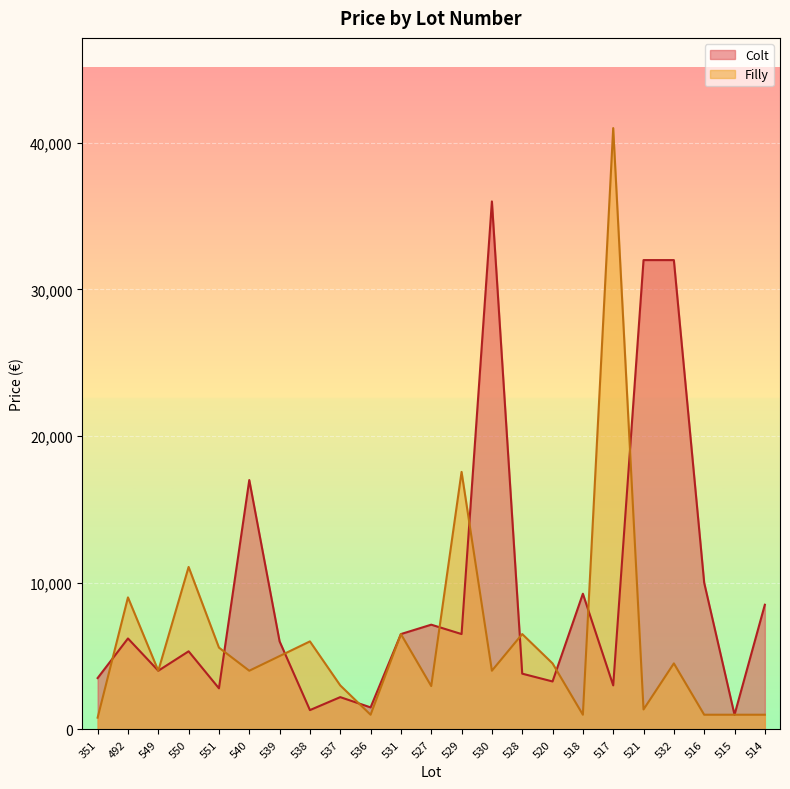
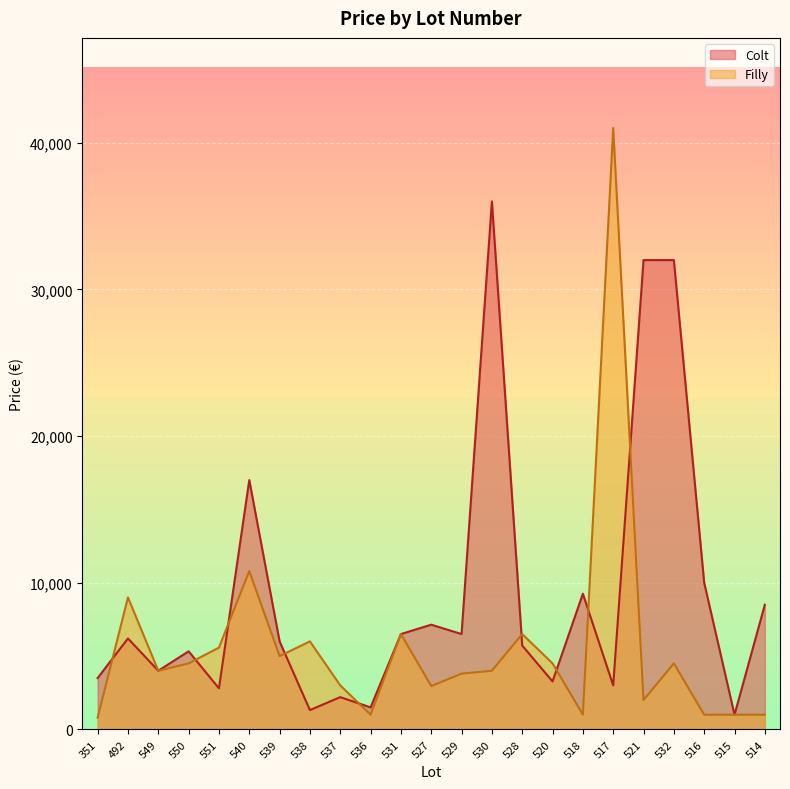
  {
    "Colt": {
      "351": "3,500",
      "492": "6,200",
      "550": "5,300",
      "551": "2,800",
      "540": "17,000",
      "539": "6,000",
      "538": "1,300",
      "537": "2,200",
      "536": "1,500",
      "527": "7,100",
      "529": "6,500",
      "530": "36,000",
-     "528": "3,800",
+     "528": "5,700",
      "520": "3,300",
      "518": "9,300",
      "517": "3,000",
      "521": "32,000",
      "532": "32,000",
      "516": "10,000",
      "514": "8,500"
    },
    "Filly": {
      "351": "800",
      "492": "9,000",
-     "550": "11,100",
+     "550": "4,500",
      "551": "5,600",
-     "540": "4,000",
+     "540": "10,800",
      "539": "5,000",
      "538": "6,000",
      "537": "3,000",
      "536": "1,000",
      "527": "3,000",
-     "529": "17,600",
+     "529": "3,800",
      "530": "4,000",
      "528": "6,500",
      "520": "4,500",
      "518": "1,000",
      "517": "41,000",
-     "521": "1,400",
+     "521": "2,000",
      "532": "4,500",
      "516": "1,000",
      "514": "1,000"
    }
  }
